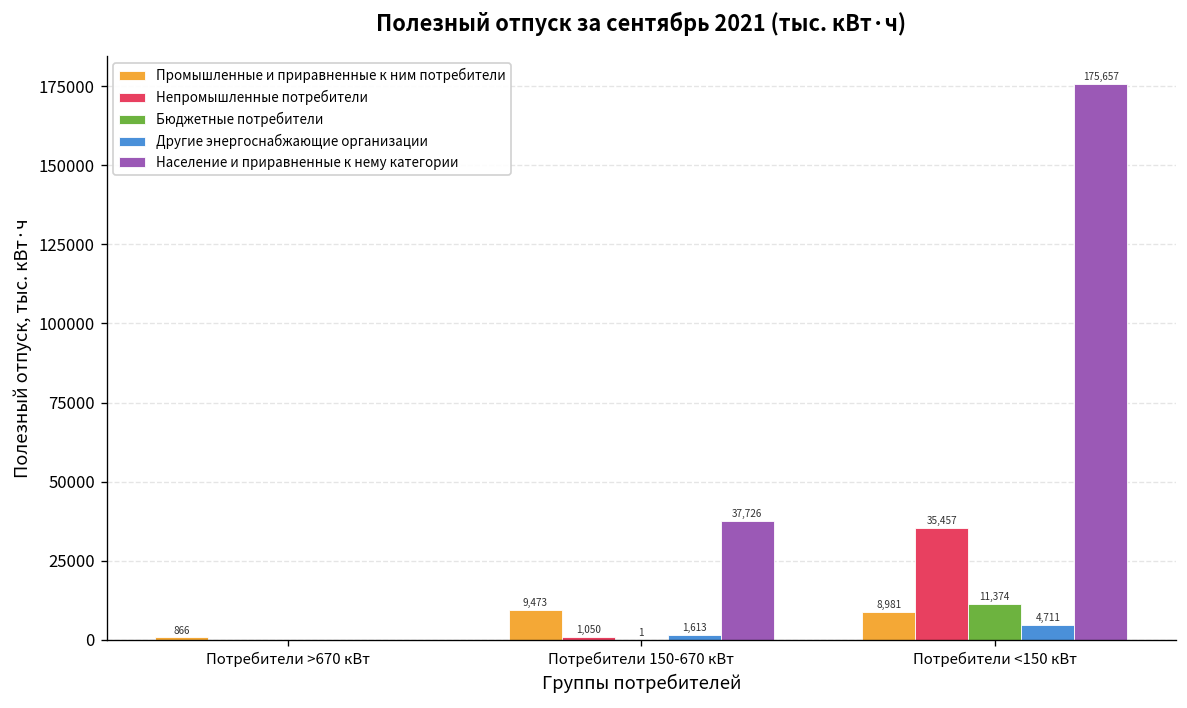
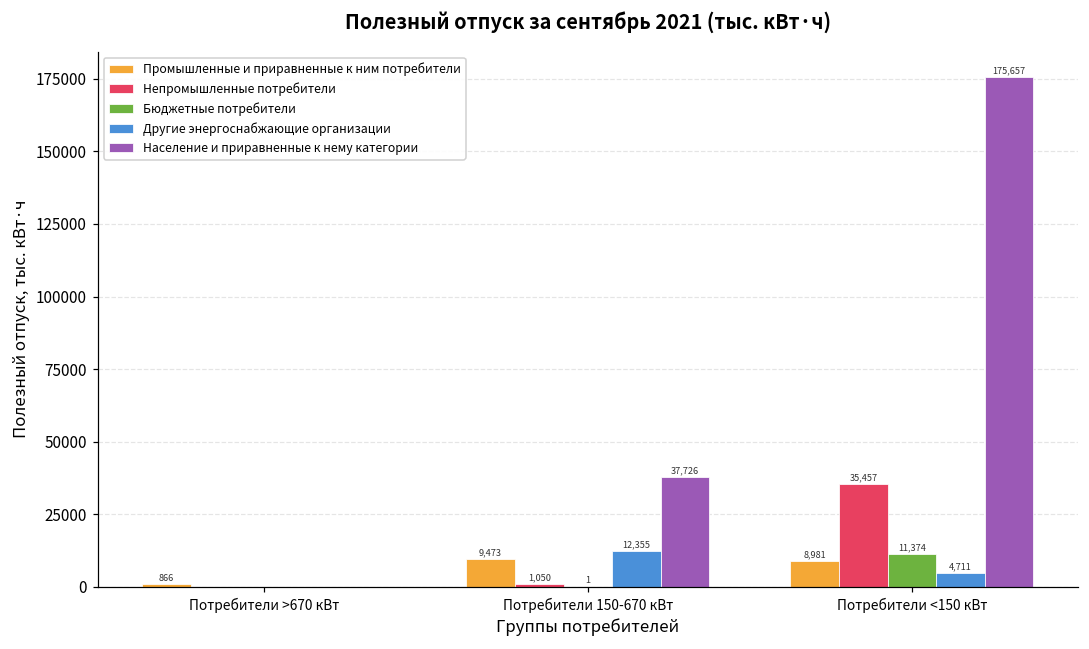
  {
    "Промышленные и приравненные к ним потребители": {
      "Потребители >670 кВт": "866",
      "Потребители 150-670 кВт": "9,473",
      "Потребители <150 кВт": "8,981"
    },
    "Непромышленные потребители": {
      "Потребители 150-670 кВт": "1,050",
      "Потребители <150 кВт": "35,457"
    },
    "Бюджетные потребители": {
      "Потребители 150-670 кВт": "1",
      "Потребители <150 кВт": "11,374"
    },
    "Другие энергоснабжающие организации": {
-     "Потребители 150-670 кВт": "1,613",
+     "Потребители 150-670 кВт": "12,355",
      "Потребители <150 кВт": "4,711"
    },
    "Население и приравненные к нему категории": {
      "Потребители 150-670 кВт": "37,726",
      "Потребители <150 кВт": "175,657"
    }
  }
